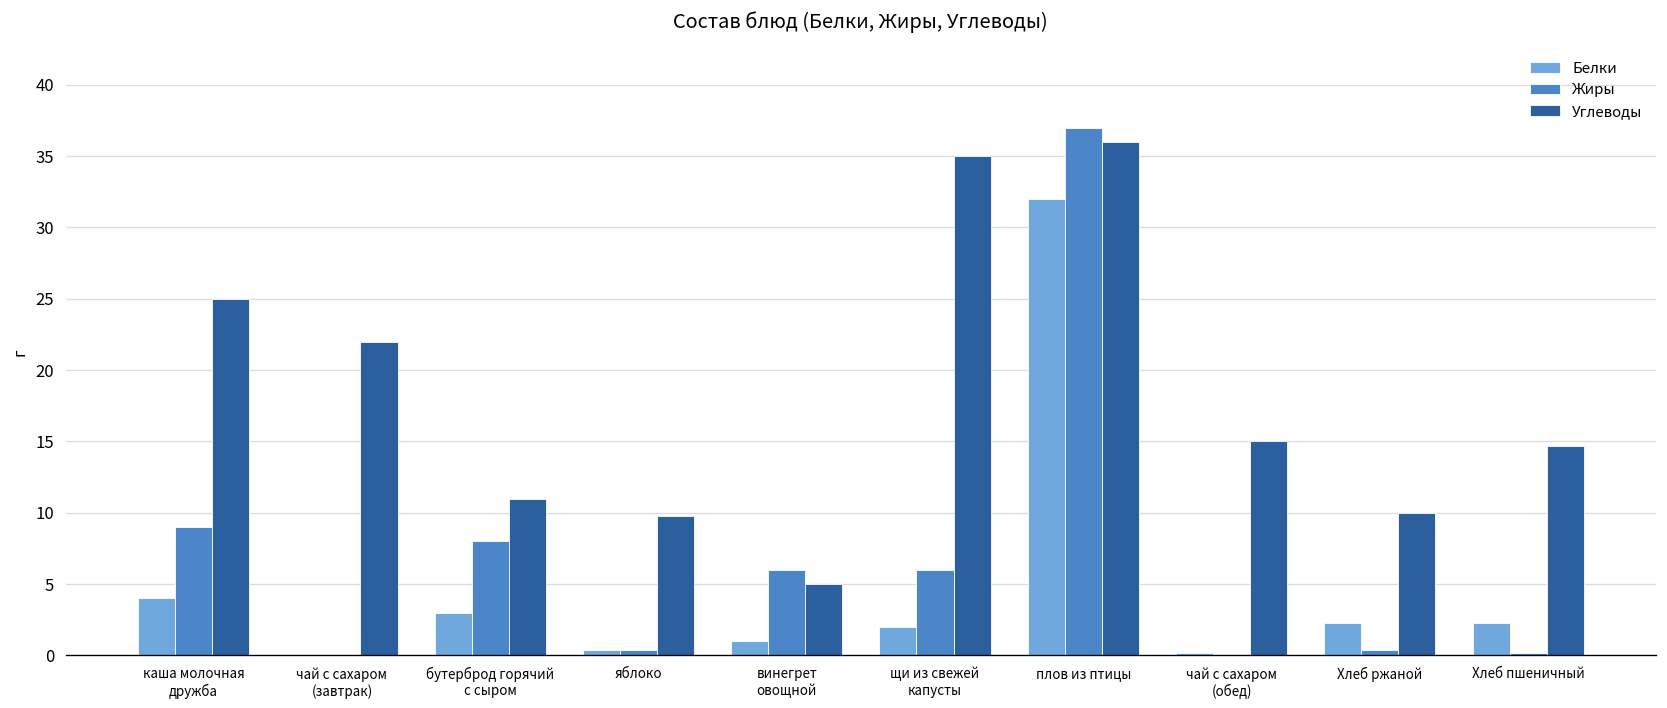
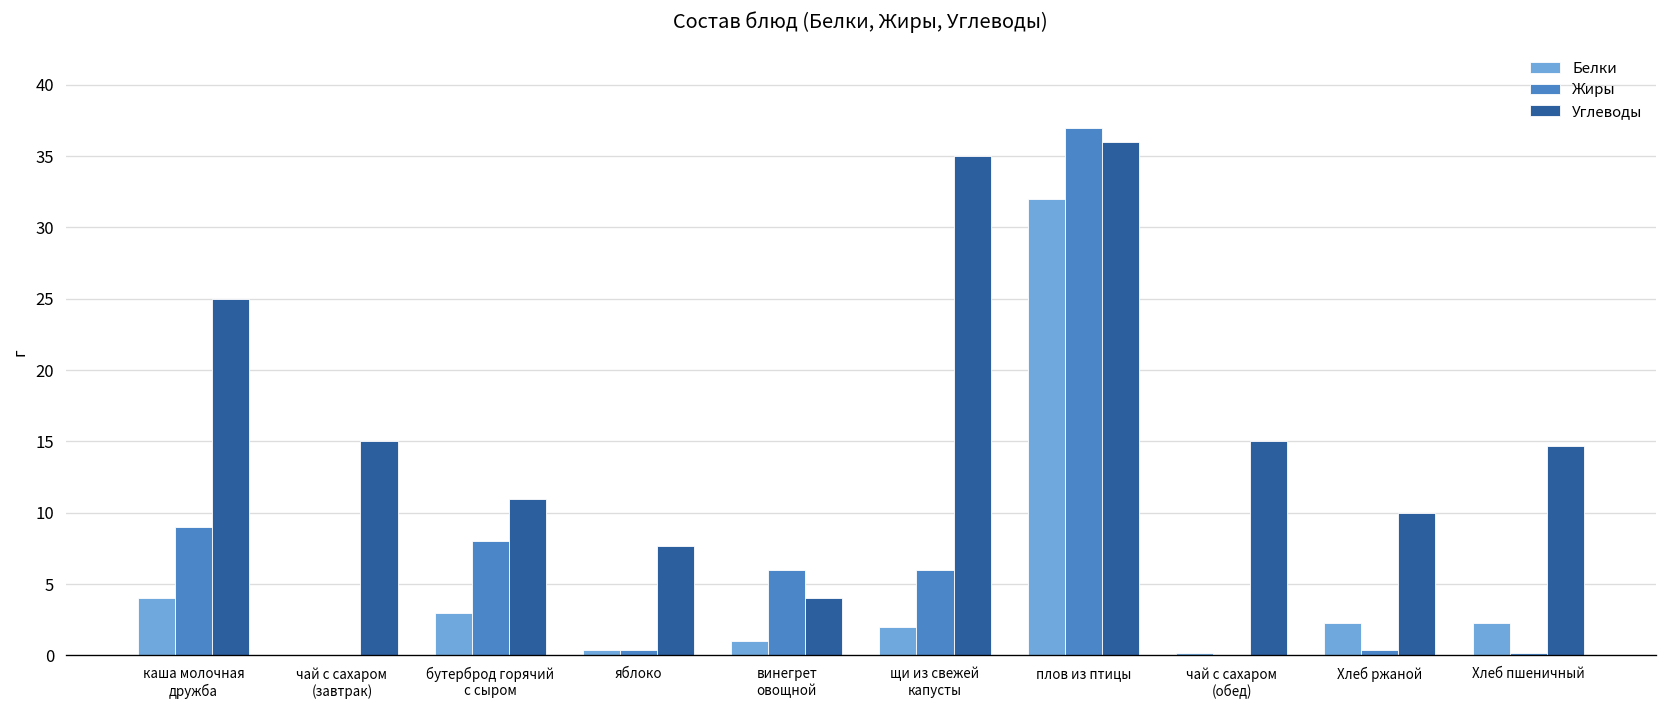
  {
    "Углеводы": {
      "каша молочная дружба": 25.0,
-     "чай с сахаром (завтрак)": 22,
+     "чай с сахаром (завтрак)": 15,
      "бутерброд горячий с сыром": 11.0,
-     "яблоко": 9.8,
-     "винегрет овощной": 5,
+     "яблоко": 7.7,
+     "винегрет овощной": 4,
      "щи из свежей капусты": 35.0,
      "плов из птицы": 36.0,
      "чай с сахаром (обед)": 15.0,
      "Хлеб ржаной": 10.0,
      "Хлеб пшеничный": 14.7
    }
  }
